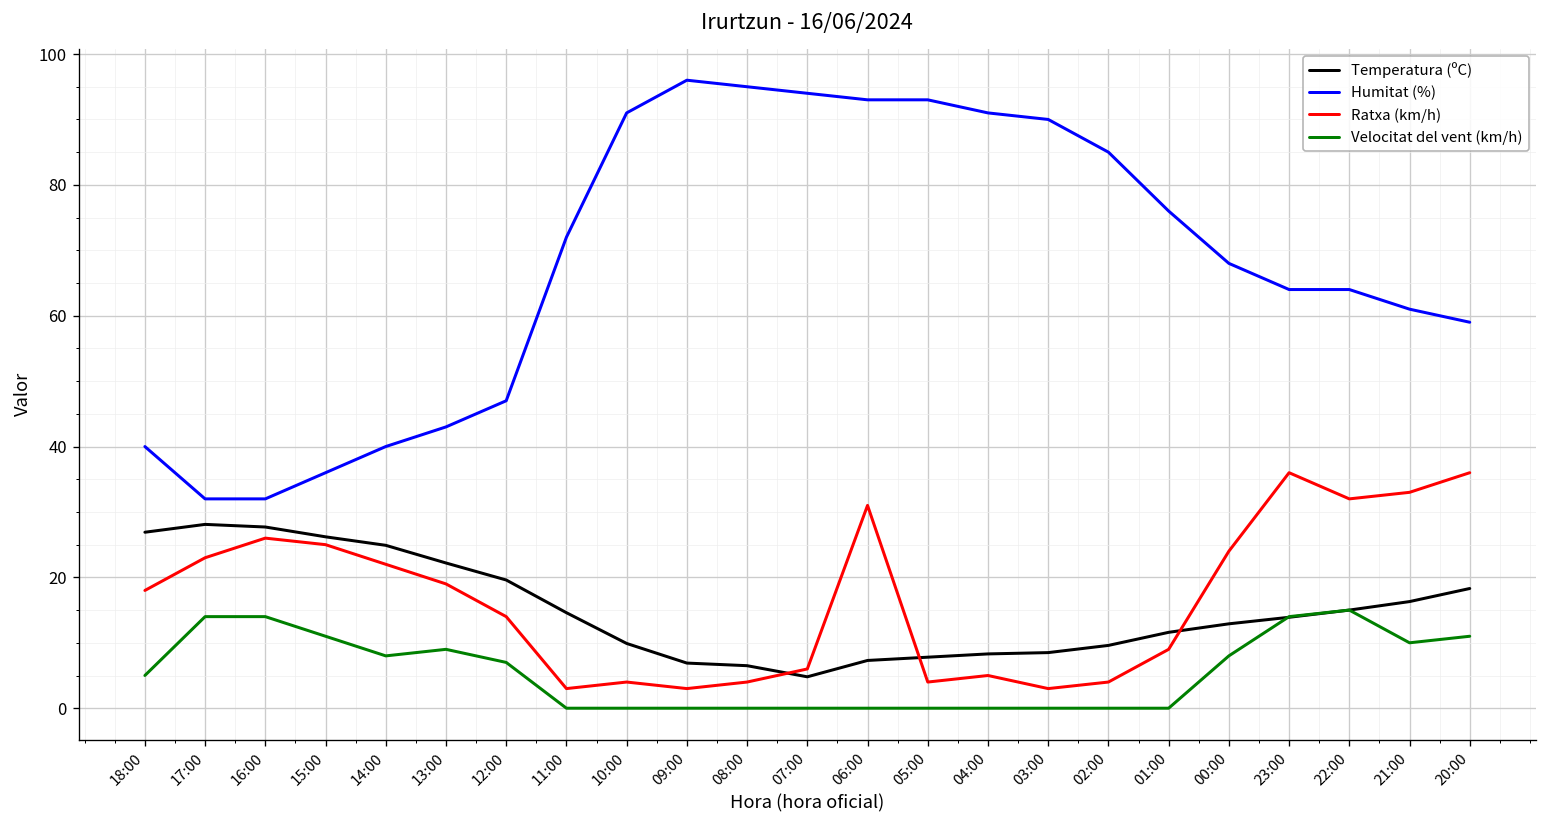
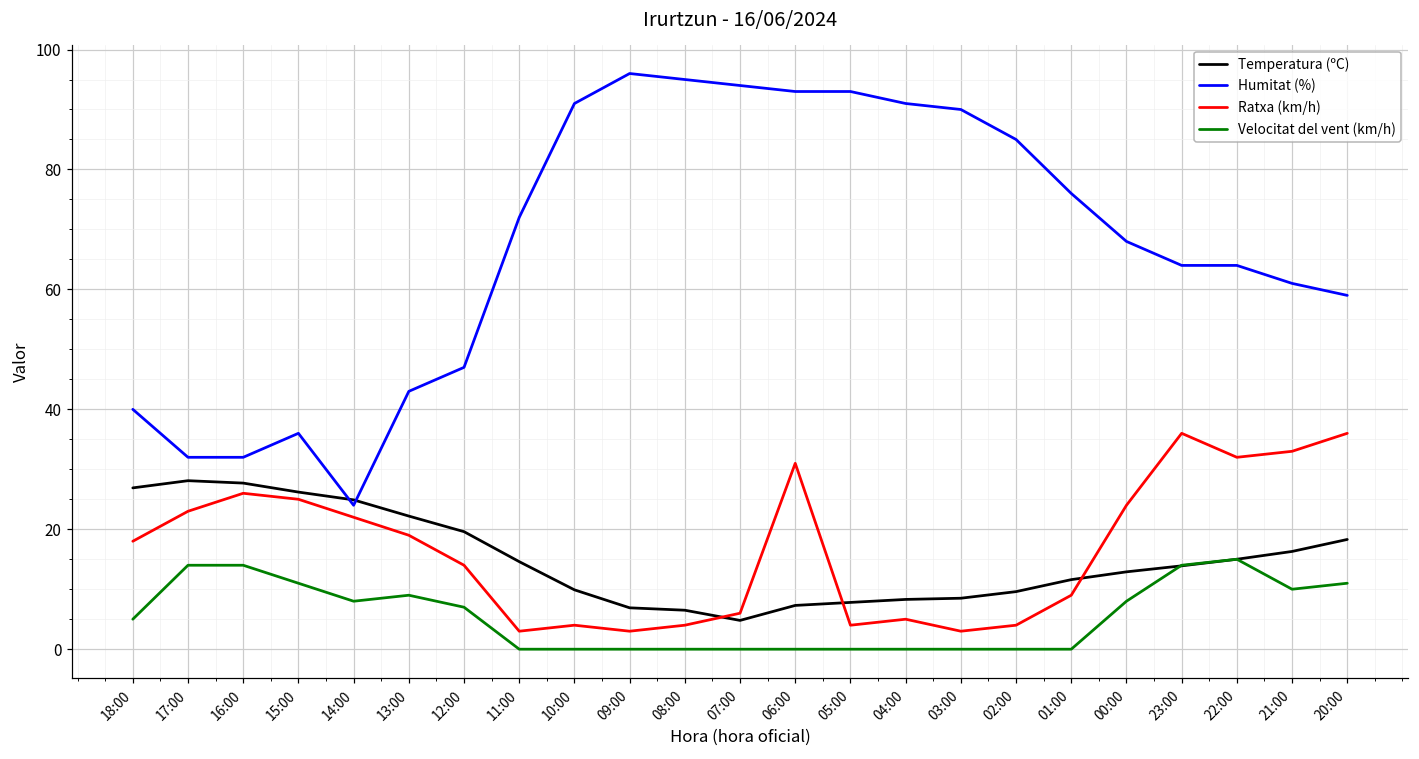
  {
    "Temperatura (ºC)": {
      "18:00": 27,
      "17:00": 28,
      "16:00": 28,
      "15:00": 26,
      "14:00": 25,
      "13:00": 22,
      "12:00": 20,
      "11:00": 15,
      "10:00": 10,
      "09:00": 7,
      "08:00": 7,
      "07:00": 5,
      "06:00": 7,
      "05:00": 8,
      "04:00": 8,
      "03:00": 9,
      "02:00": 10,
      "01:00": 12,
      "00:00": 13,
      "21:00": 16,
      "20:00": 18
    },
    "Humitat (%)": {
      "18:00": 40,
      "17:00": 32,
      "16:00": 32,
      "15:00": 36,
-     "14:00": 40,
+     "14:00": 24,
      "13:00": 43,
      "12:00": 47,
      "11:00": 72,
      "10:00": 91,
      "09:00": 96,
      "08:00": 95,
      "07:00": 94,
      "06:00": 93,
      "05:00": 93,
      "04:00": 91,
      "03:00": 90,
      "02:00": 85,
      "01:00": 76,
      "00:00": 68,
      "23:00": 64,
      "22:00": 64,
      "21:00": 61,
      "20:00": 59
    },
    "Ratxa (km/h)": {
      "18:00": 18,
      "17:00": 23,
      "16:00": 26,
      "15:00": 25,
      "14:00": 22,
      "13:00": 19,
      "12:00": 14,
      "11:00": 3,
      "10:00": 4,
      "09:00": 3,
      "08:00": 4,
      "07:00": 6,
      "06:00": 31,
      "05:00": 4,
      "04:00": 5,
      "03:00": 3,
      "02:00": 4,
      "01:00": 9,
      "00:00": 24,
      "23:00": 36,
      "22:00": 32,
      "21:00": 33,
      "20:00": 36
    },
    "Velocitat del vent (km/h)": {
      "18:00": 5,
      "17:00": 14,
      "16:00": 14,
      "15:00": 11,
      "14:00": 8,
      "13:00": 9,
      "12:00": 7,
      "11:00": 0,
      "10:00": 0,
      "09:00": 0,
      "08:00": 0,
      "07:00": 0,
      "06:00": 0,
      "05:00": 0,
      "04:00": 0,
      "03:00": 0,
      "02:00": 0,
      "01:00": 0,
      "00:00": 8,
      "21:00": 10,
      "20:00": 11
    }
  }
